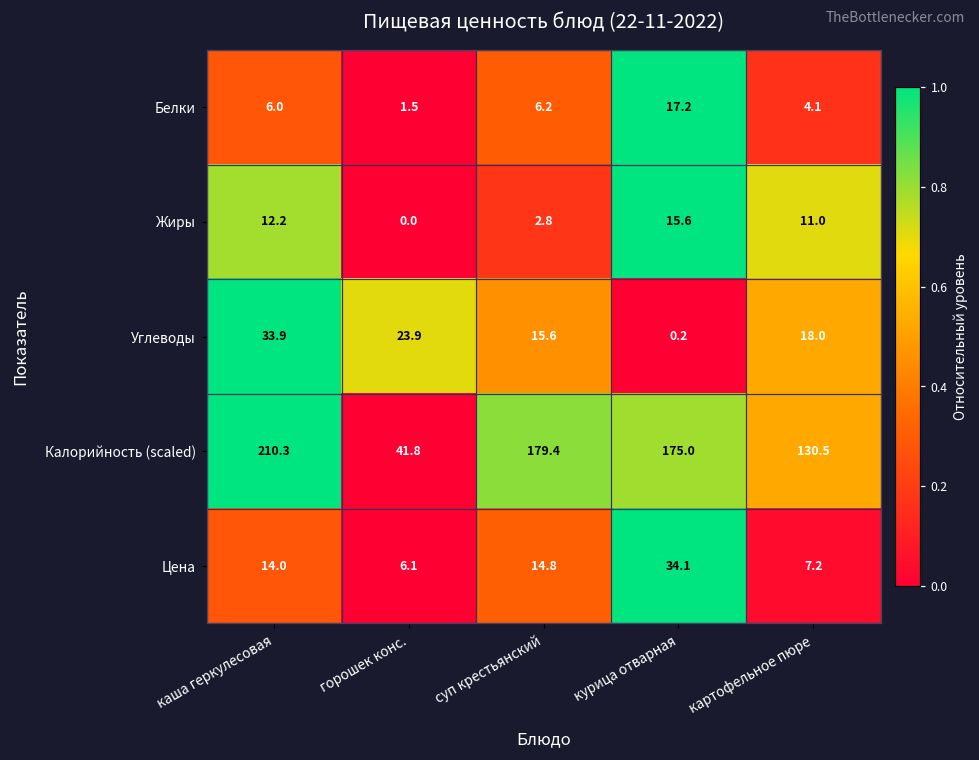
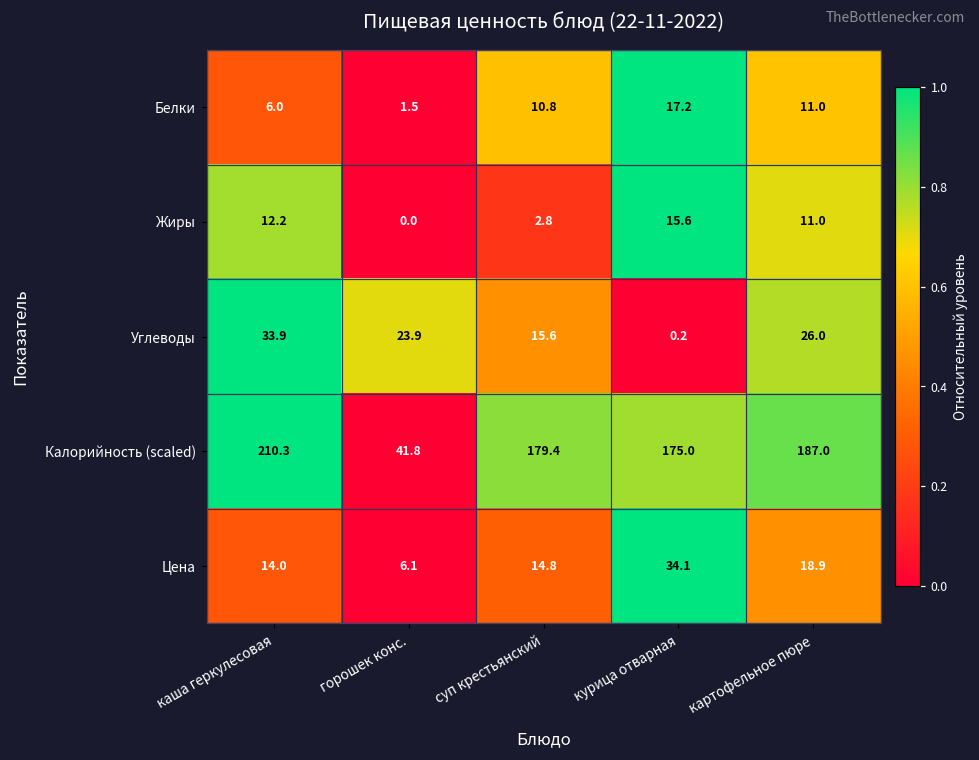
  {
    "Белки": {
      "каша геркулесовая": 6.0,
      "горошек конс.": 1.5,
-     "суп крестьянский": 6.2,
+     "суп крестьянский": 10.8,
      "курица отварная": 17.2,
-     "картофельное пюре": 4.1
+     "картофельное пюре": 11.0
    },
    "Жиры": {
      "каша геркулесовая": 12.2,
      "горошек конс.": 0.0,
      "суп крестьянский": 2.8,
      "курица отварная": 15.6,
      "картофельное пюре": 11.0
    },
    "Углеводы": {
      "каша геркулесовая": 33.9,
      "горошек конс.": 23.9,
      "суп крестьянский": 15.6,
      "курица отварная": 0.2,
-     "картофельное пюре": 18.0
+     "картофельное пюре": 26.0
    },
    "Калорийность (scaled)": {
      "каша геркулесовая": 210.3,
      "горошек конс.": 41.8,
      "суп крестьянский": 179.4,
      "курица отварная": 175.0,
-     "картофельное пюре": 130.5
+     "картофельное пюре": 187.0
    },
    "Цена": {
      "каша геркулесовая": 14.0,
      "горошек конс.": 6.1,
      "суп крестьянский": 14.8,
      "курица отварная": 34.1,
-     "картофельное пюре": 7.2
+     "картофельное пюре": 18.9
    }
  }
